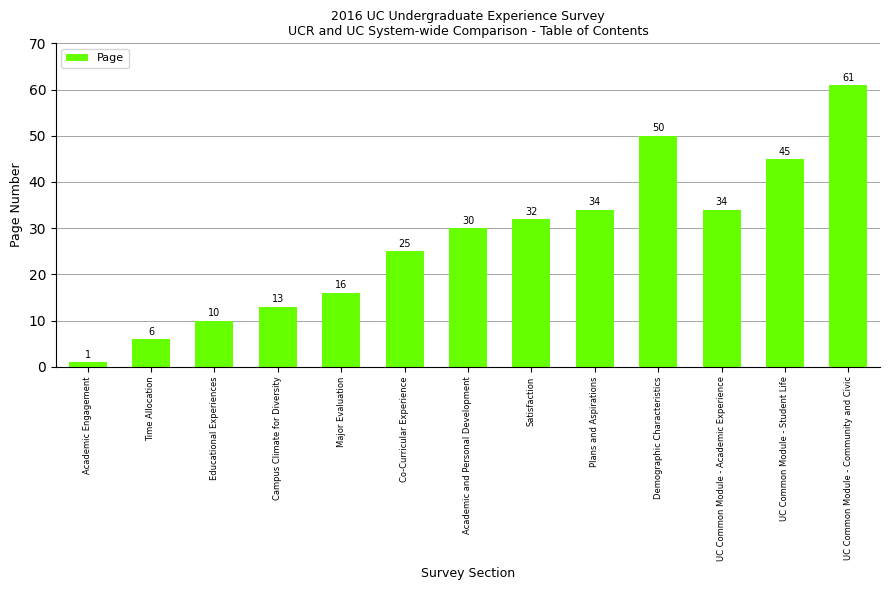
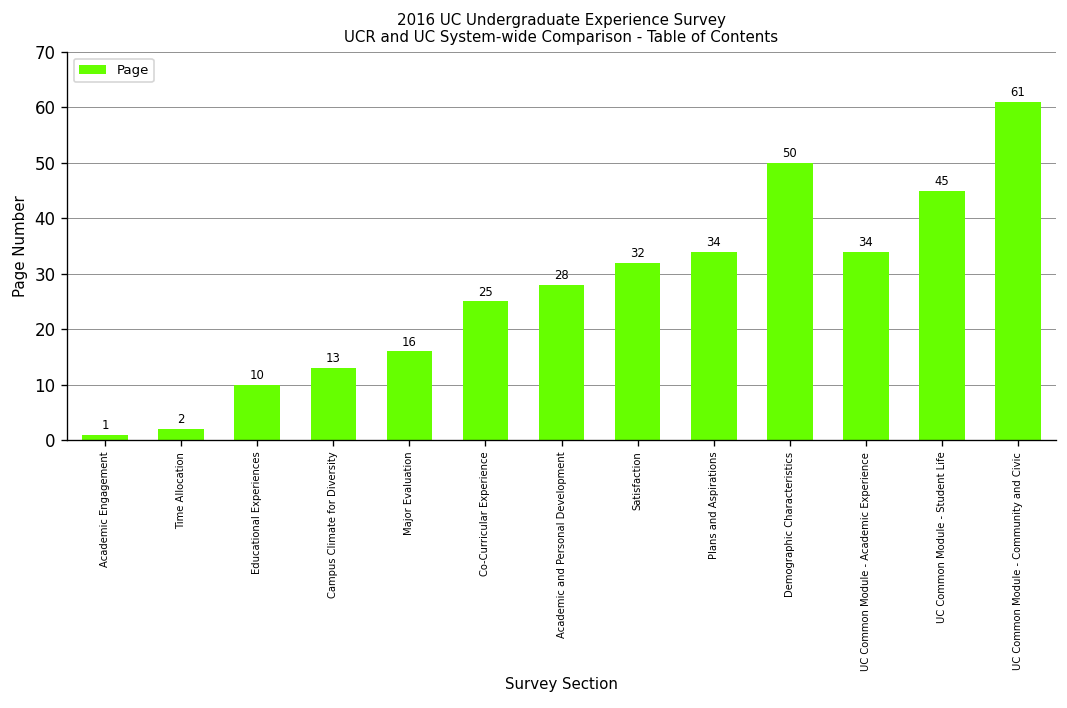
  {
    "Academic Engagement": 1,
-   "Time Allocation": 6,
+   "Time Allocation": 2,
    "Educational Experiences": 10,
    "Campus Climate for Diversity": 13,
    "Major Evaluation": 16,
    "Co-Curricular Experience": 25,
-   "Academic and Personal Development": 30,
+   "Academic and Personal Development": 28,
    "Satisfaction": 32,
    "Plans and Aspirations": 34,
    "Demographic Characteristics": 50,
    "UC Common Module - Academic Experience": 34,
    "UC Common Module - Student Life": 45,
    "UC Common Module - Community and Civic": 61
  }
